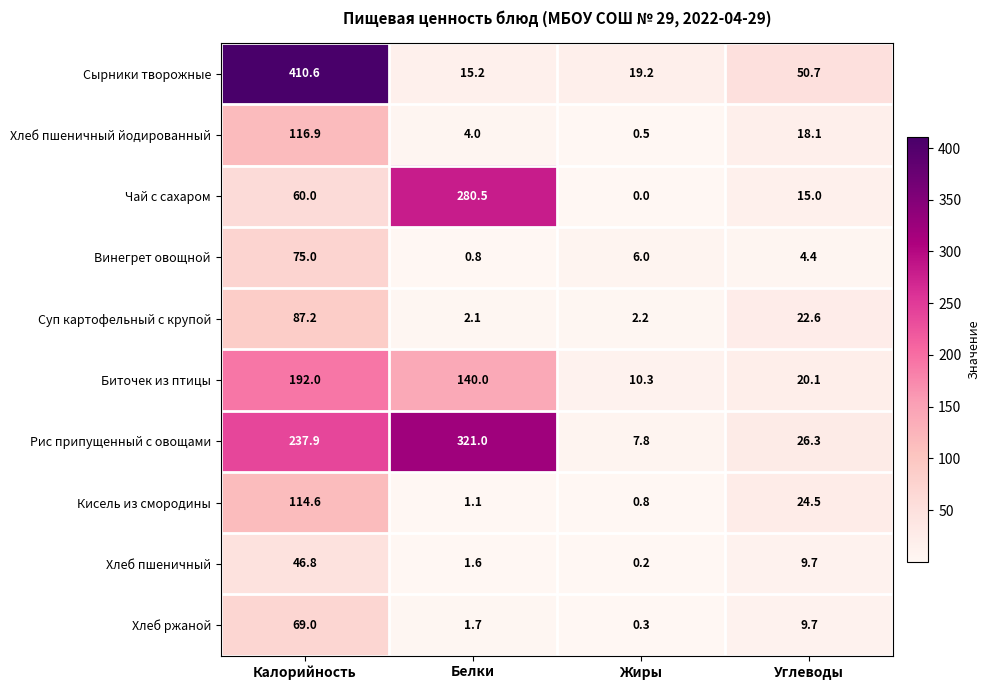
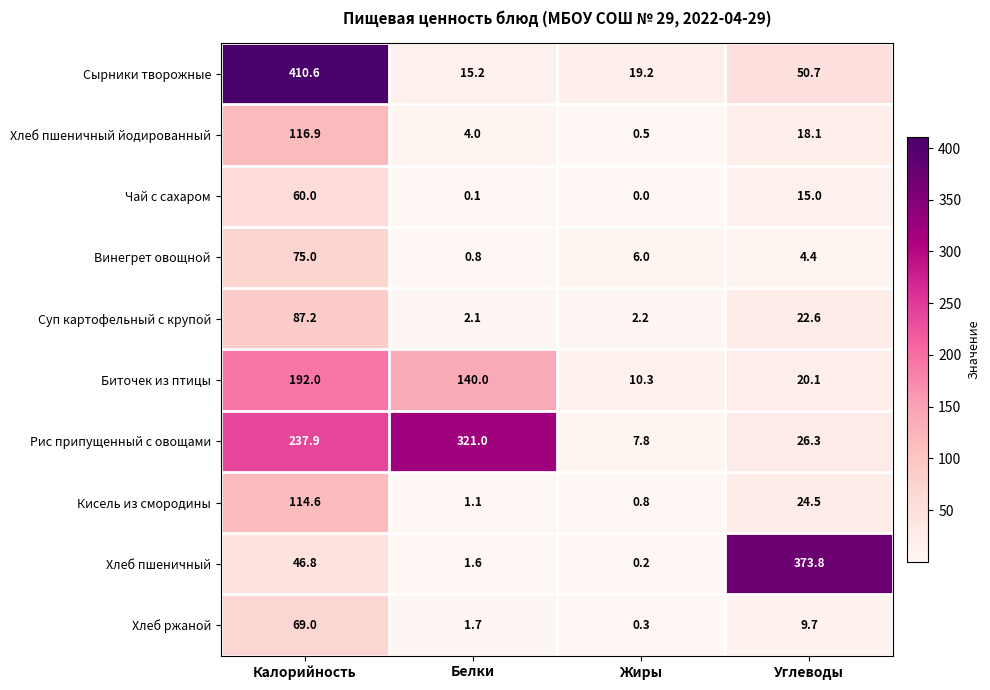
  {
    "Сырники творожные": {
      "Калорийность": 410.6,
      "Белки": 15.2,
      "Жиры": 19.2,
      "Углеводы": 50.7
    },
    "Хлеб пшеничный йодированный": {
      "Калорийность": 116.9,
      "Белки": 4.0,
      "Жиры": 0.5,
      "Углеводы": 18.1
    },
    "Чай с сахаром": {
      "Калорийность": 60.0,
-     "Белки": 280.5,
+     "Белки": 0.1,
      "Жиры": 0.0,
      "Углеводы": 15.0
    },
    "Винегрет овощной": {
      "Калорийность": 75.0,
      "Белки": 0.8,
      "Жиры": 6.0,
      "Углеводы": 4.4
    },
    "Суп картофельный с крупой": {
      "Калорийность": 87.2,
      "Белки": 2.1,
      "Жиры": 2.2,
      "Углеводы": 22.6
    },
    "Биточек из птицы": {
      "Калорийность": 192.0,
      "Белки": 140.0,
      "Жиры": 10.3,
      "Углеводы": 20.1
    },
    "Рис припущенный с овощами": {
      "Калорийность": 237.9,
      "Белки": 321.0,
      "Жиры": 7.8,
      "Углеводы": 26.3
    },
    "Кисель из смородины": {
      "Калорийность": 114.6,
      "Белки": 1.1,
      "Жиры": 0.8,
      "Углеводы": 24.5
    },
    "Хлеб пшеничный": {
      "Калорийность": 46.8,
      "Белки": 1.6,
      "Жиры": 0.2,
-     "Углеводы": 9.7
+     "Углеводы": 373.8
    },
    "Хлеб ржаной": {
      "Калорийность": 69.0,
      "Белки": 1.7,
      "Жиры": 0.3,
      "Углеводы": 9.7
    }
  }
